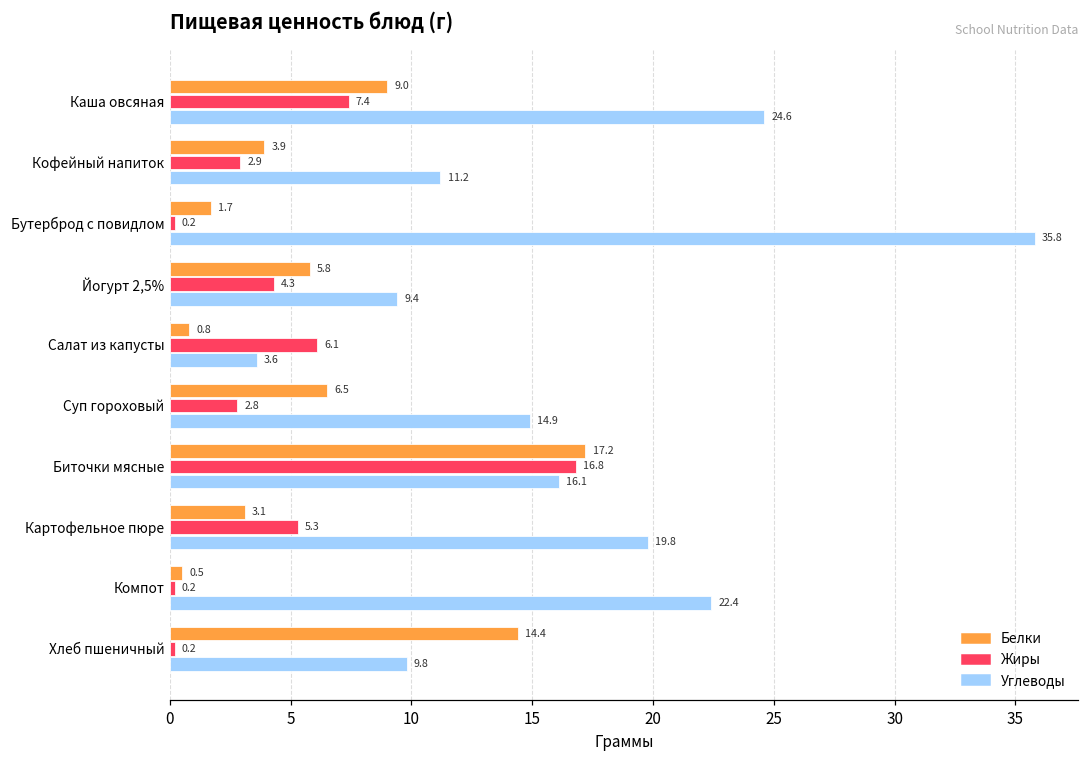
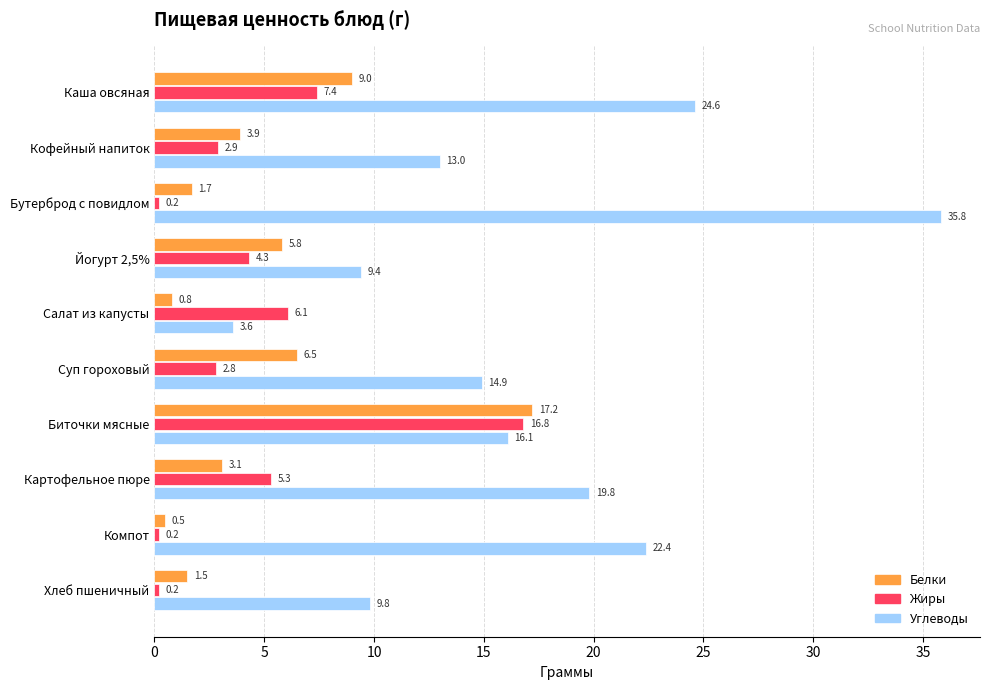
  {
    "Белки": {
      "Каша овсяная": 9.0,
      "Кофейный напиток": 3.9,
      "Бутерброд с повидлом": 1.7,
      "Йогурт 2,5%": 5.8,
      "Салат из капусты": 0.8,
      "Суп гороховый": 6.5,
      "Биточки мясные": 17.2,
      "Картофельное пюре": 3.1,
      "Компот": 0.5,
-     "Хлеб пшеничный": 14.4
+     "Хлеб пшеничный": 1.5
    },
    "Жиры": {
      "Каша овсяная": 7.4,
      "Кофейный напиток": 2.9,
      "Бутерброд с повидлом": 0.2,
      "Йогурт 2,5%": 4.3,
      "Салат из капусты": 6.1,
      "Суп гороховый": 2.8,
      "Биточки мясные": 16.8,
      "Картофельное пюре": 5.3,
      "Компот": 0.2,
      "Хлеб пшеничный": 0.2
    },
    "Углеводы": {
      "Каша овсяная": 24.6,
-     "Кофейный напиток": 11.2,
+     "Кофейный напиток": 13.0,
      "Бутерброд с повидлом": 35.8,
      "Йогурт 2,5%": 9.4,
      "Салат из капусты": 3.6,
      "Суп гороховый": 14.9,
      "Биточки мясные": 16.1,
      "Картофельное пюре": 19.8,
      "Компот": 22.4,
      "Хлеб пшеничный": 9.8
    }
  }
